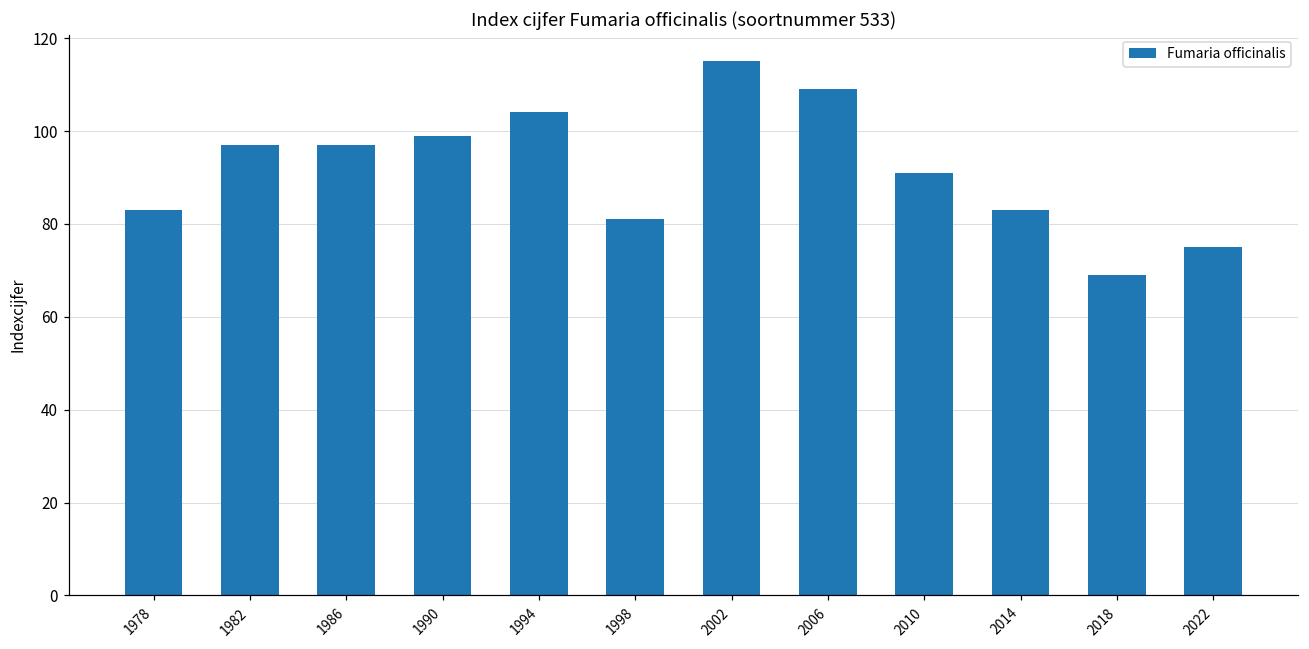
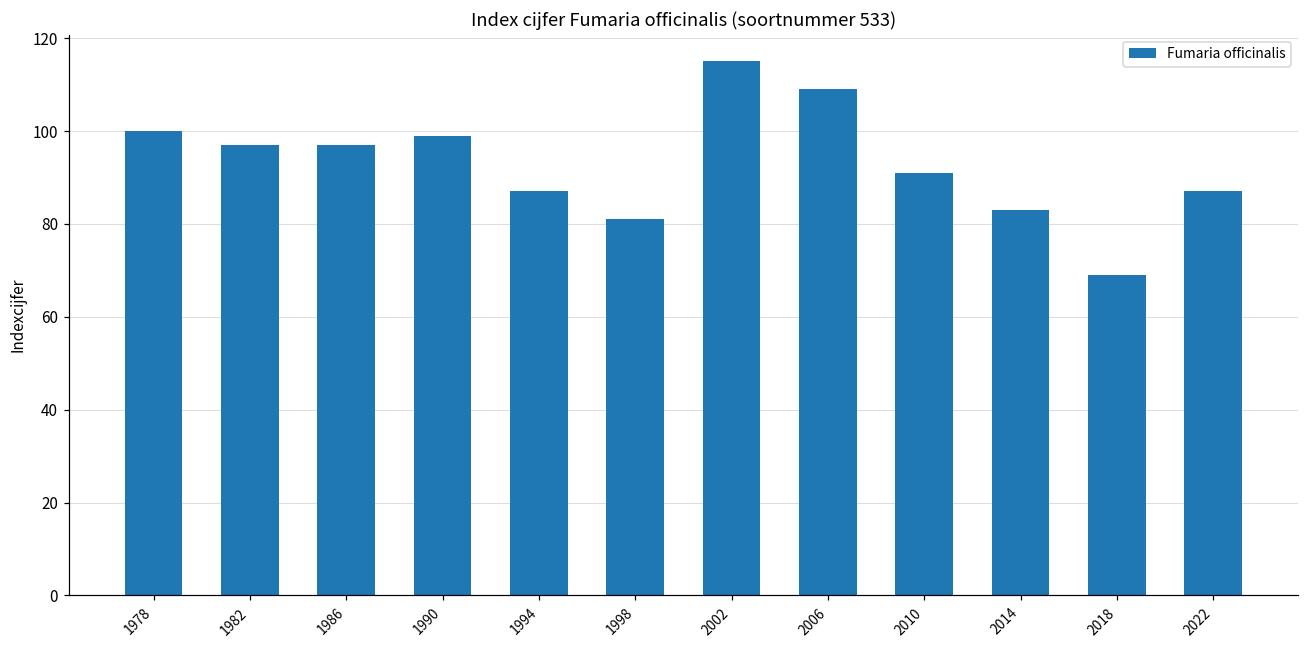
  {
-   "1978": 83,
+   "1978": 100,
    "1982": 97,
    "1986": 97,
    "1990": 99,
-   "1994": 104,
+   "1994": 87,
    "1998": 81,
    "2002": 115,
    "2006": 109,
    "2010": 91,
    "2014": 83,
    "2018": 69,
-   "2022": 75
+   "2022": 87
  }
